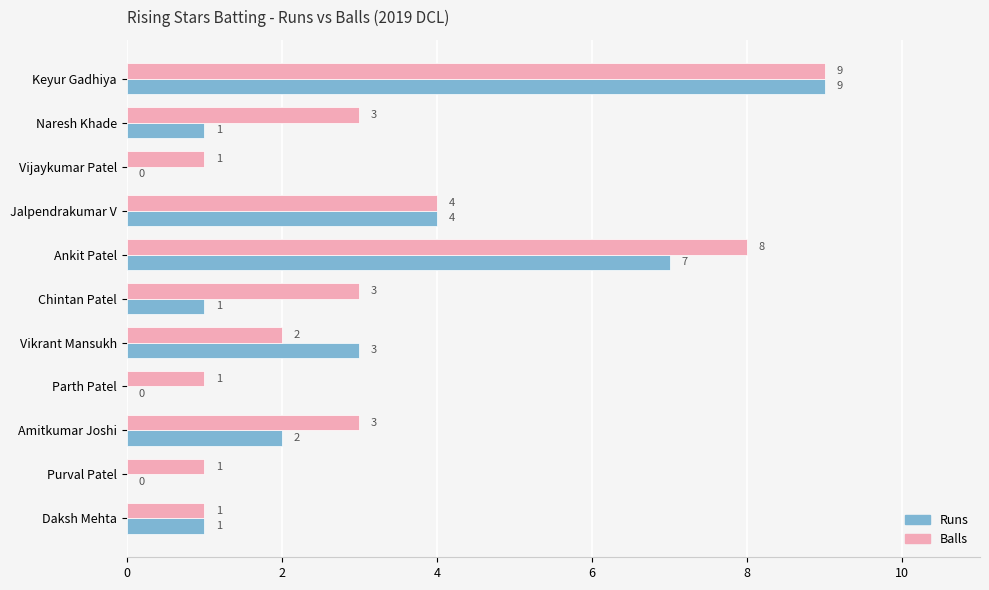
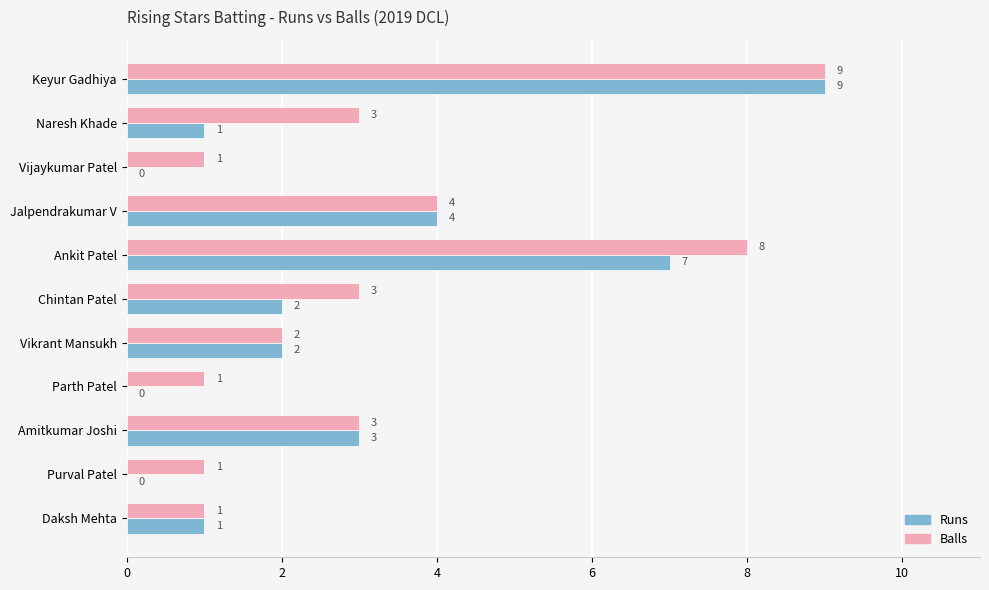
  {
    "Runs": {
      "Keyur Gadhiya": 9,
      "Naresh Khade": 1,
      "Vijaykumar Patel": 0,
      "Jalpendrakumar V": 4,
      "Ankit Patel": 7,
-     "Chintan Patel": 1,
-     "Vikrant Mansukh": 3,
+     "Chintan Patel": 2,
+     "Vikrant Mansukh": 2,
      "Parth Patel": 0,
-     "Amitkumar Joshi": 2,
+     "Amitkumar Joshi": 3,
      "Purval Patel": 0,
      "Daksh Mehta": 1
    },
    "Balls": {
      "Keyur Gadhiya": 9,
      "Naresh Khade": 3,
      "Vijaykumar Patel": 1,
      "Jalpendrakumar V": 4,
      "Ankit Patel": 8,
      "Chintan Patel": 3,
      "Vikrant Mansukh": 2,
      "Parth Patel": 1,
      "Amitkumar Joshi": 3,
      "Purval Patel": 1,
      "Daksh Mehta": 1
    }
  }
